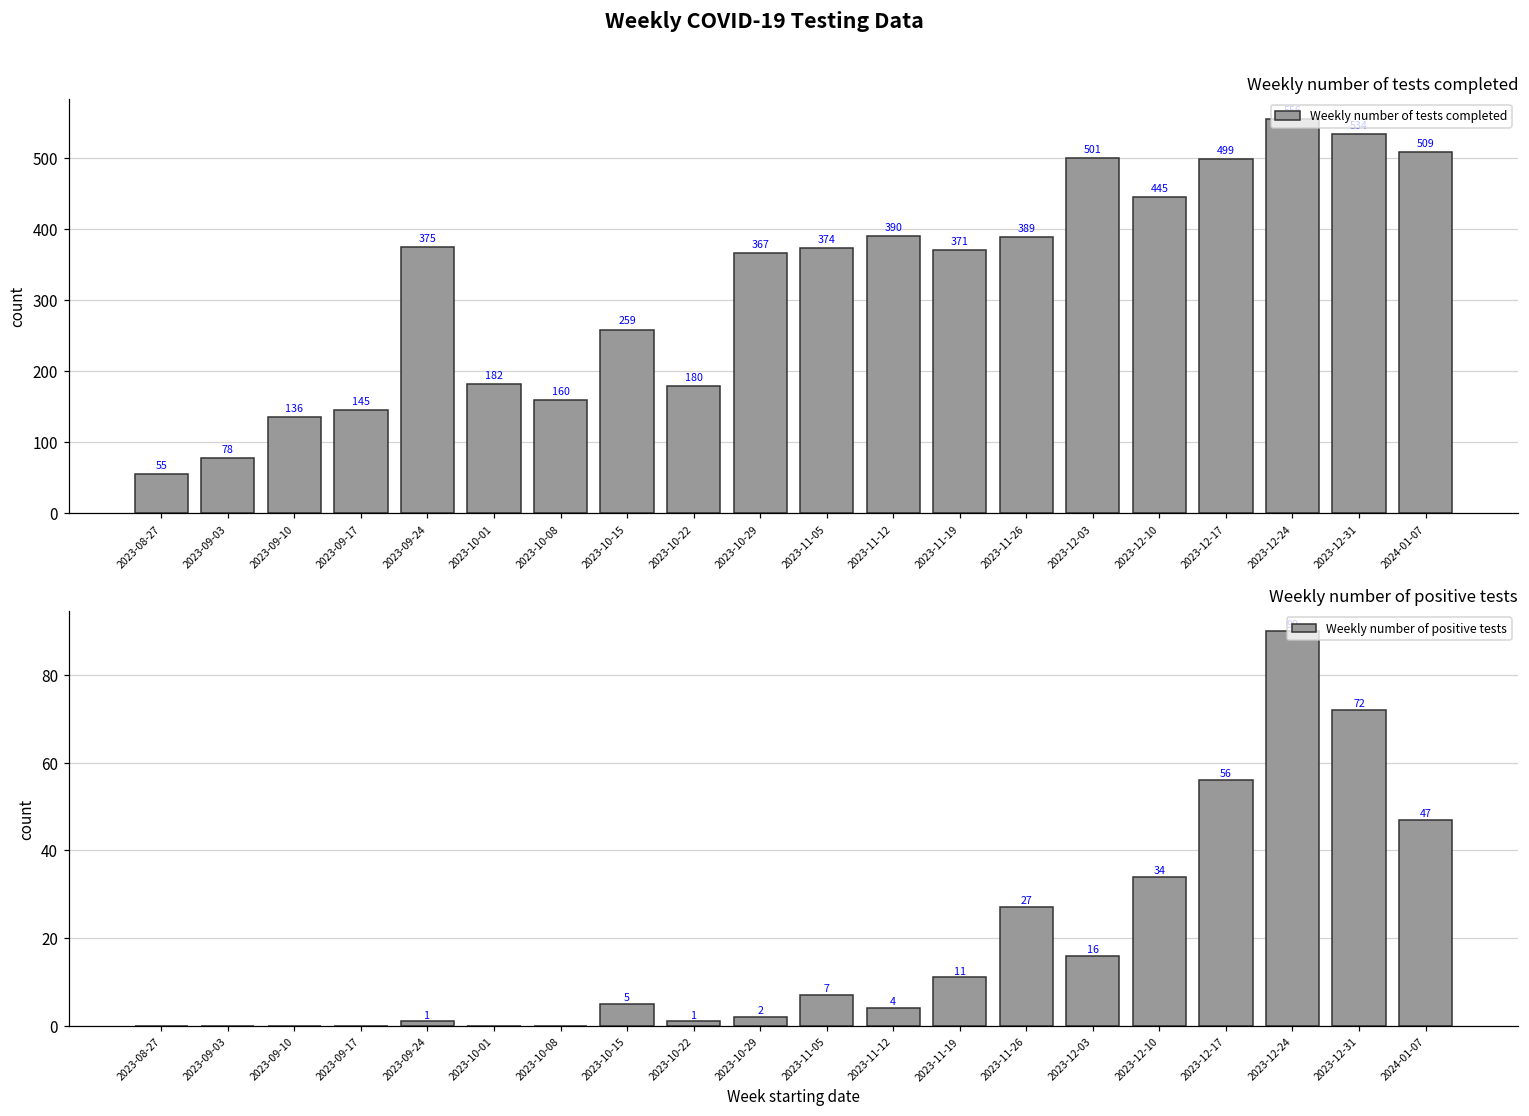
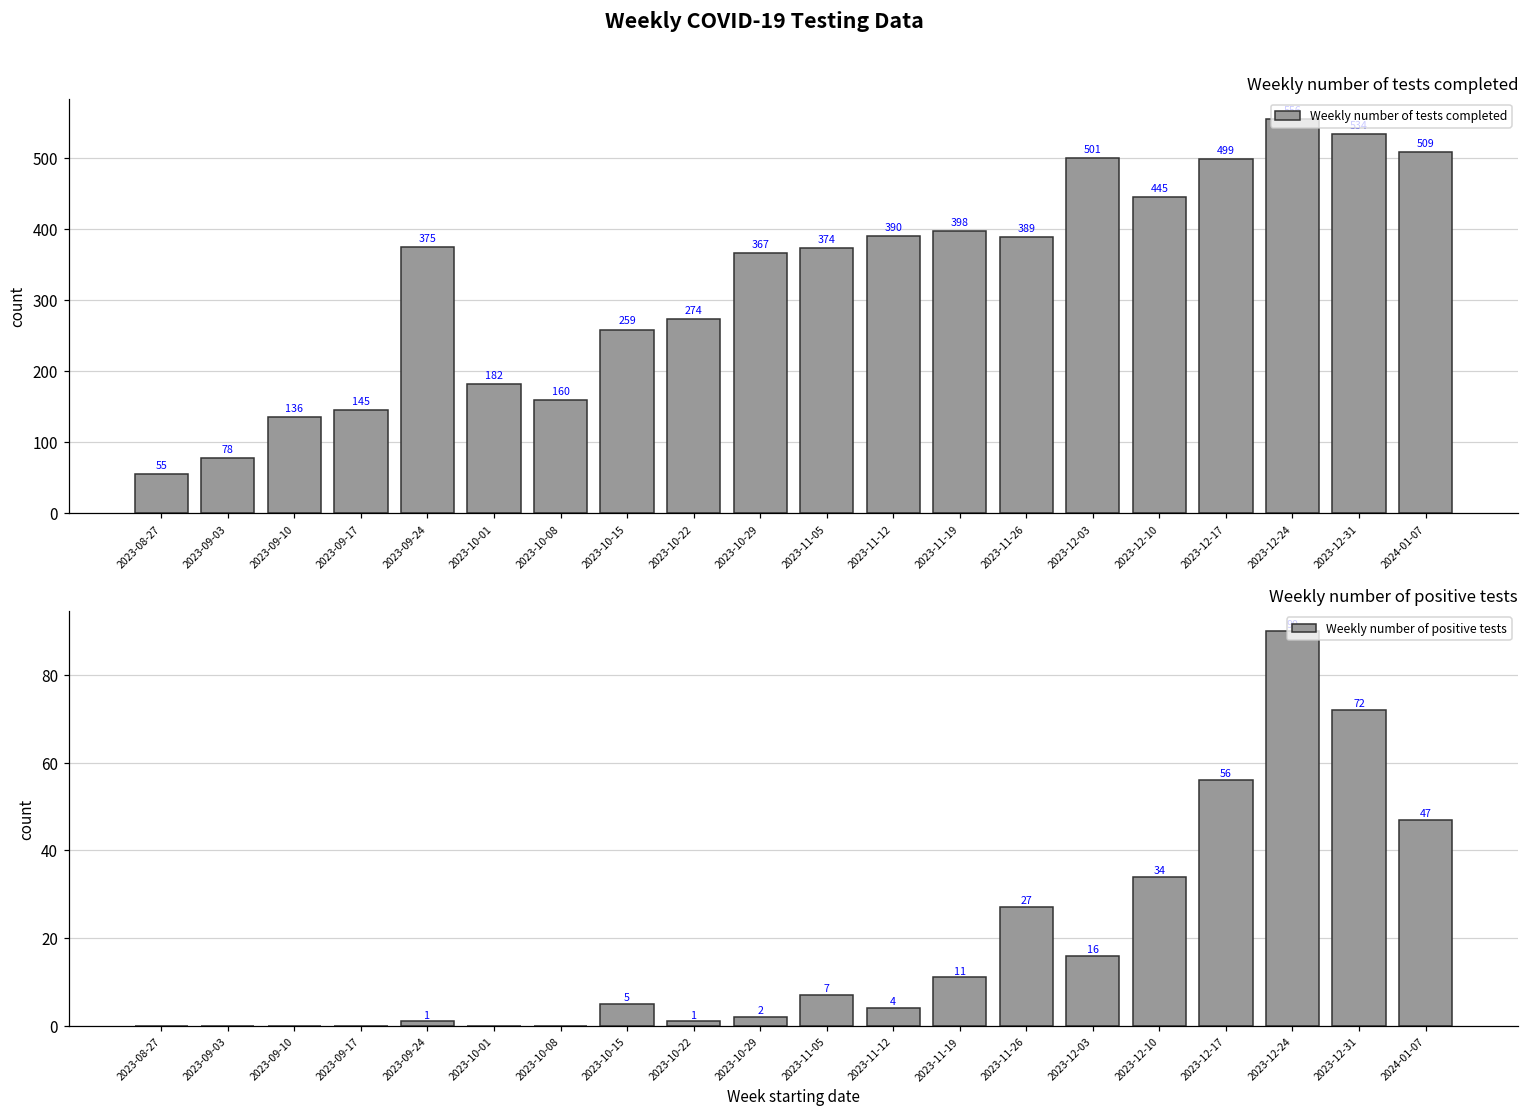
  {
    "Weekly number of tests completed": {
      "2023-08-27": 55,
      "2023-09-03": 78,
      "2023-09-10": 136,
      "2023-09-17": 145,
      "2023-09-24": 375,
      "2023-10-01": 182,
      "2023-10-08": 160,
      "2023-10-15": 259,
-     "2023-10-22": 180,
+     "2023-10-22": 274,
      "2023-10-29": 367,
      "2023-11-05": 374,
      "2023-11-12": 390,
-     "2023-11-19": 371,
+     "2023-11-19": 398,
      "2023-11-26": 389,
      "2023-12-03": 501,
      "2023-12-10": 445,
      "2023-12-17": 499,
      "2024-01-07": 509
    },
    "Weekly number of positive tests": {
      "2023-09-24": 1,
      "2023-10-15": 5,
      "2023-10-22": 1,
      "2023-10-29": 2,
      "2023-11-05": 7,
      "2023-11-12": 4,
      "2023-11-19": 11,
      "2023-11-26": 27,
      "2023-12-03": 16,
      "2023-12-10": 34,
      "2023-12-17": 56,
      "2023-12-31": 72,
      "2024-01-07": 47
    }
  }
